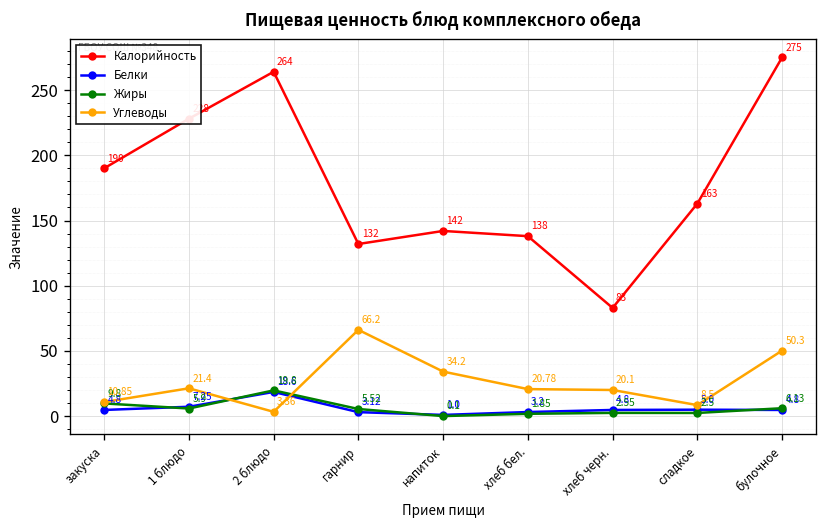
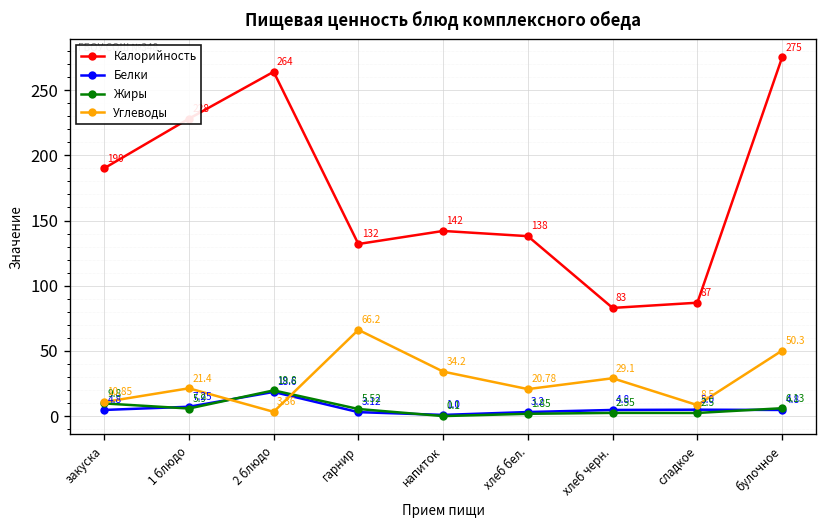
  {
    "Калорийность": {
      "закуска": 190,
      "2 блюдо": 264,
      "гарнир": 132,
      "напиток": 142,
      "хлеб бел.": 138,
      "хлеб черн.": 83,
-     "сладкое": 163,
+     "сладкое": 87,
      "булочное": 275
    },
    "Углеводы": {
      "1 блюдо": 21.4,
      "2 блюдо": 3.36,
      "гарнир": 66.2,
      "напиток": 34.2,
      "хлеб бел.": 20.78,
-     "хлеб черн.": 20.1,
+     "хлеб черн.": 29.1,
      "булочное": 50.3
    }
  }
